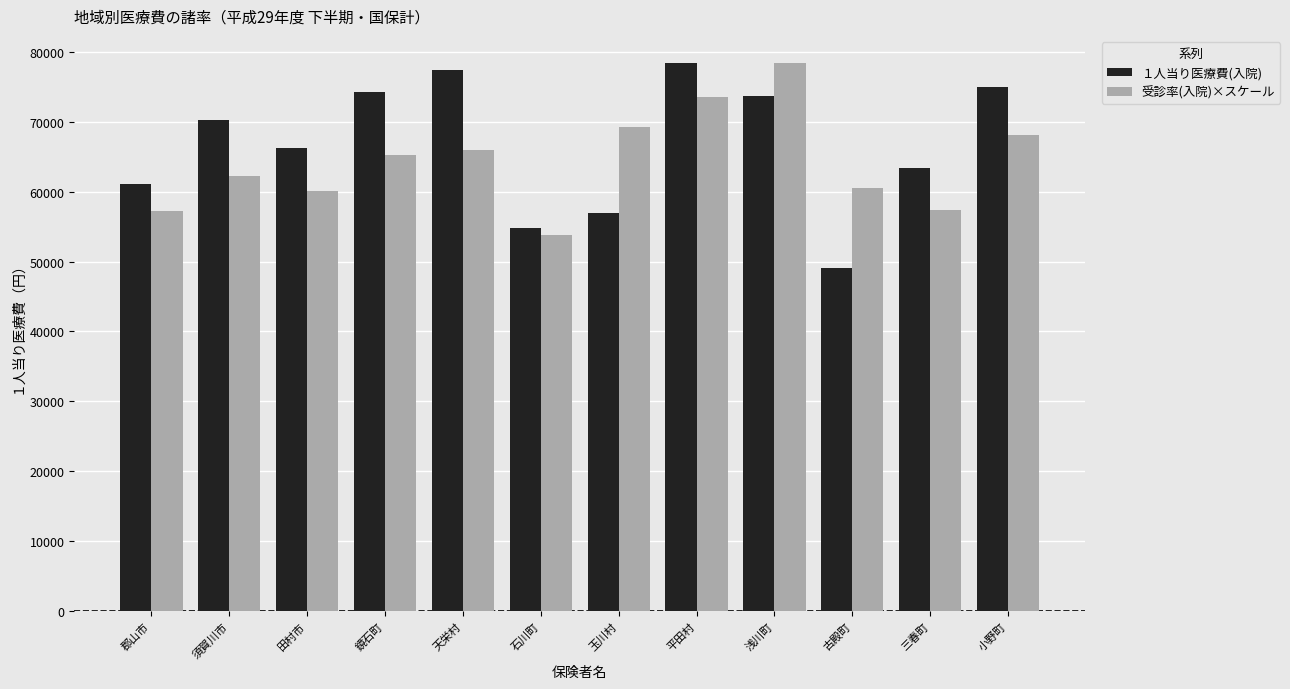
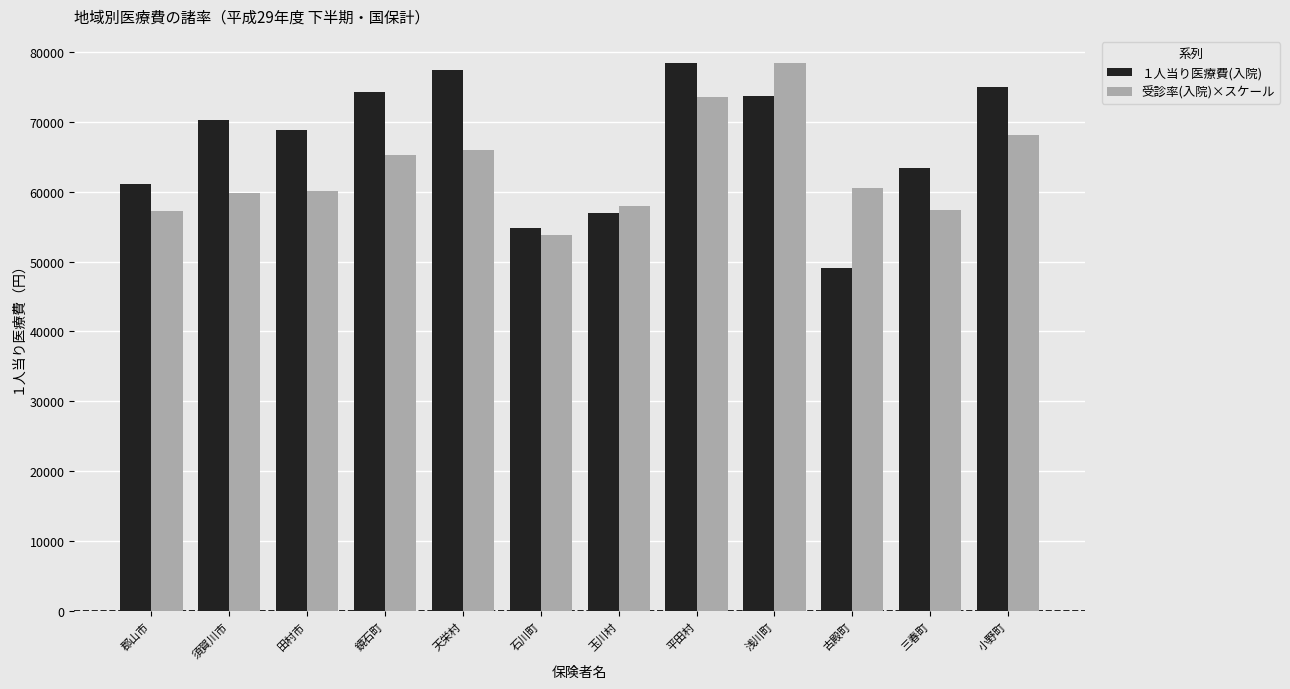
  {
    "１人当り医療費(入院)": {
      "郡山市": 61000,
      "須賀川市": 70000,
-     "田村市": 66000,
+     "田村市": 69000,
      "鏡石町": 74000,
      "天栄村": 77000,
      "石川町": 55000,
      "玉川村": 57000,
      "平田村": 78000,
      "浅川町": 74000,
      "古殿町": 49000,
      "三春町": 63000,
      "小野町": 75000
    },
    "受診率(入院)×スケール": {
      "郡山市": 57000,
-     "須賀川市": 62000,
+     "須賀川市": 60000,
      "田村市": 60000,
      "鏡石町": 65000,
      "天栄村": 66000,
      "石川町": 54000,
-     "玉川村": 69000,
+     "玉川村": 58000,
      "平田村": 74000,
      "浅川町": 78000,
      "古殿町": 61000,
      "三春町": 57000,
      "小野町": 68000
    }
  }
